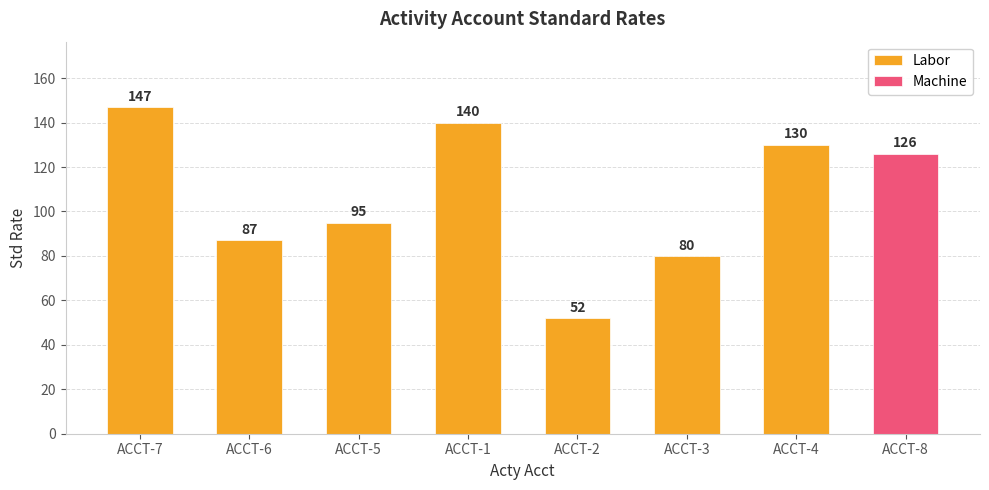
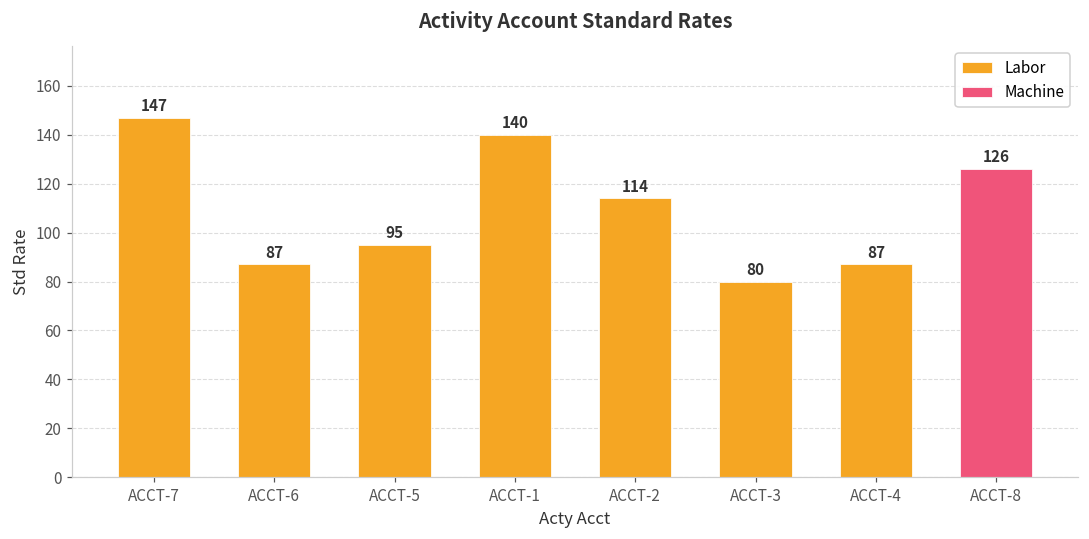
  {
    "ACCT-7": 147,
    "ACCT-6": 87,
    "ACCT-5": 95,
    "ACCT-1": 140,
-   "ACCT-2": 52,
+   "ACCT-2": 114,
    "ACCT-3": 80,
-   "ACCT-4": 130,
+   "ACCT-4": 87,
    "ACCT-8": 126
  }
